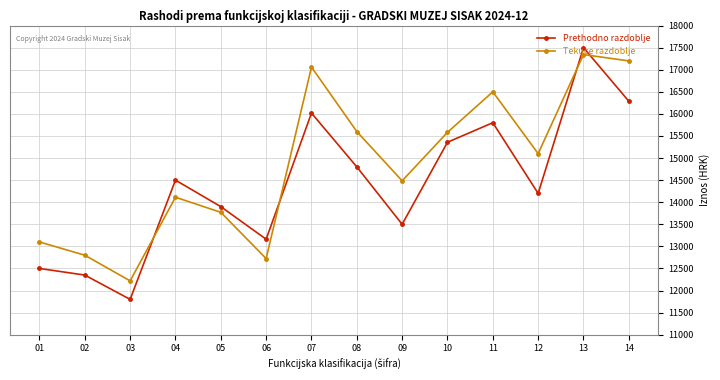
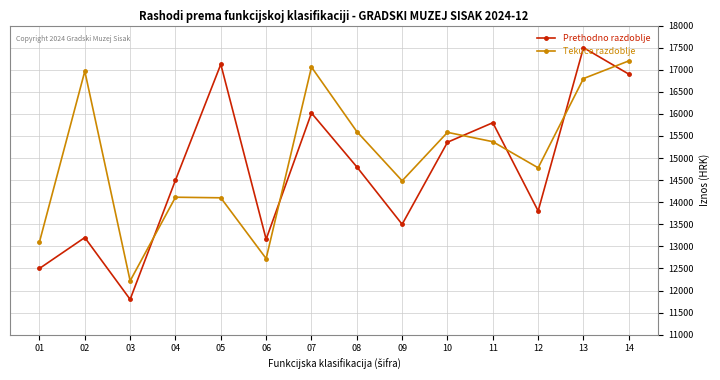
  {
    "Prethodno razdoblje": {
      "01": 12500,
-     "02": 12400,
+     "02": 13200,
      "03": 11800,
      "04": 14500,
-     "05": 13900,
+     "05": 17100,
      "06": 13200,
      "07": 16000,
      "08": 14800,
      "09": 13500,
      "10": 15400,
      "11": 15800,
-     "12": 14200,
+     "12": 13800,
      "13": 17500,
-     "14": 16300
+     "14": 16900
    },
    "Tekuce razdoblje": {
      "01": 13100,
-     "02": 12800,
+     "02": 17000,
      "03": 12200,
      "04": 14100,
-     "05": 13800,
+     "05": 14100,
      "06": 12700,
      "07": 17100,
      "08": 15600,
      "09": 14500,
      "10": 15600,
-     "11": 16500,
-     "12": 15100,
-     "13": 17300,
+     "11": 15400,
+     "12": 14800,
+     "13": 16800,
      "14": 17200
    }
  }
